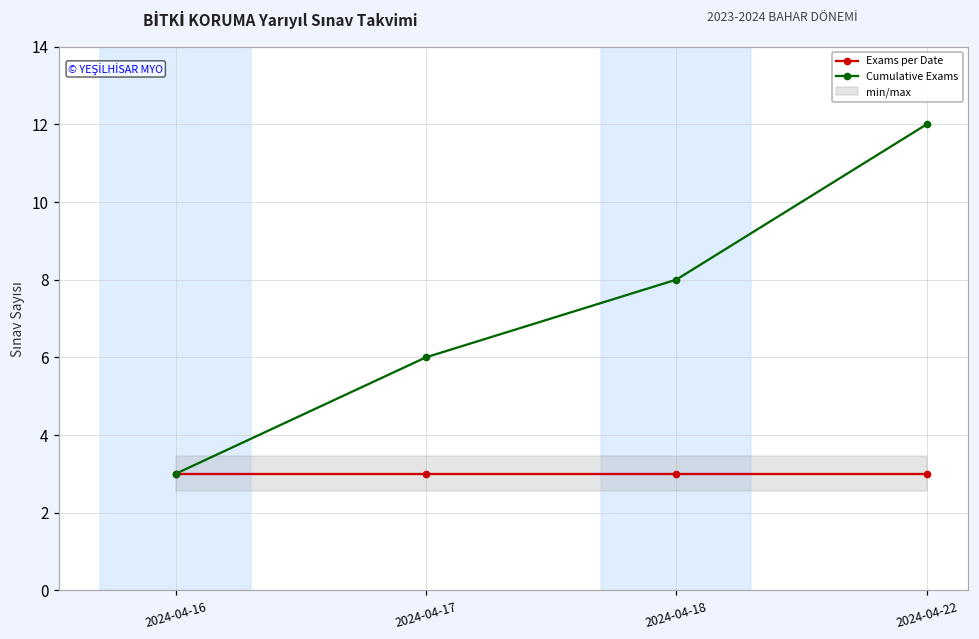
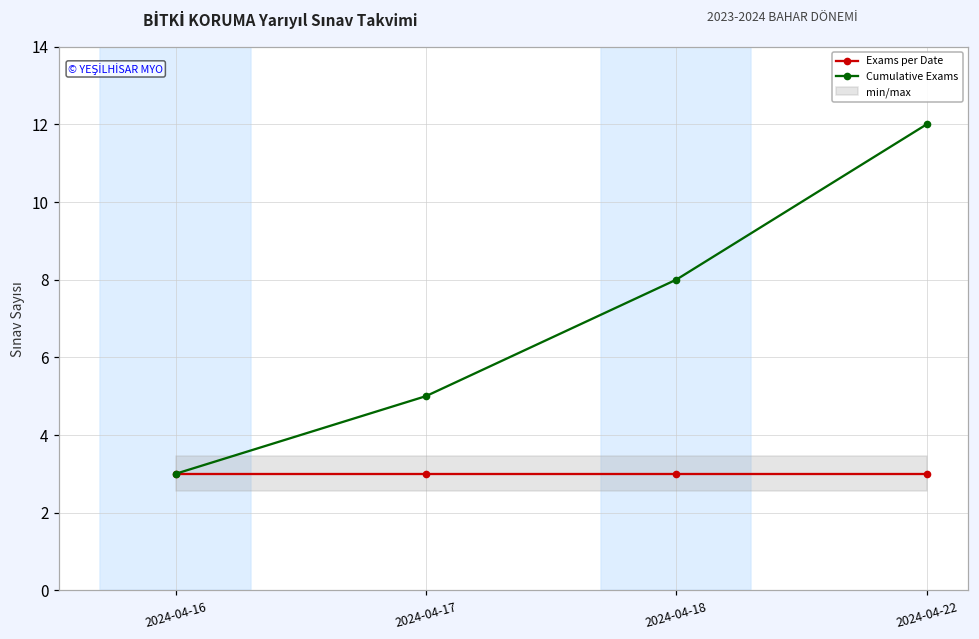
  {
    "min/max": {
      "2024-04-16": 3.4,
      "2024-04-17": 3.4,
      "2024-04-18": 3.4,
      "2024-04-22": 3.4
    },
    "Exams per Date": {
      "2024-04-17": 3,
      "2024-04-18": 3,
      "2024-04-22": 3
    },
    "Cumulative Exams": {
-     "2024-04-17": 6,
+     "2024-04-17": 5,
      "2024-04-18": 8,
      "2024-04-22": 12
    }
  }
